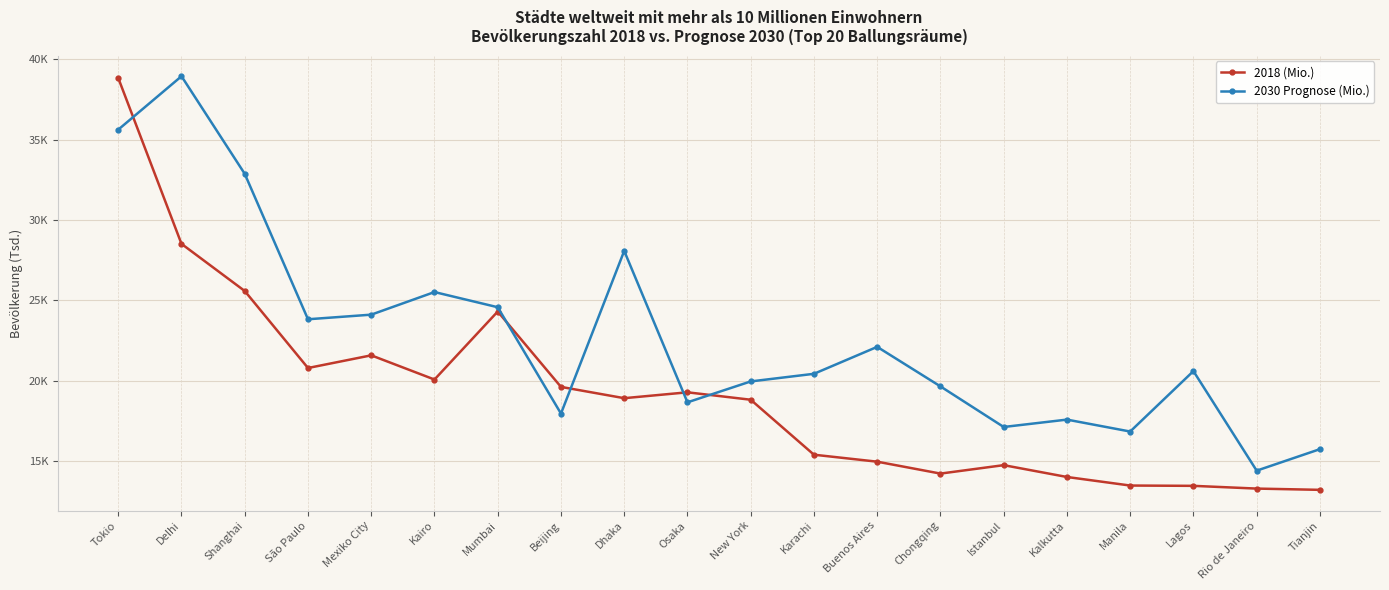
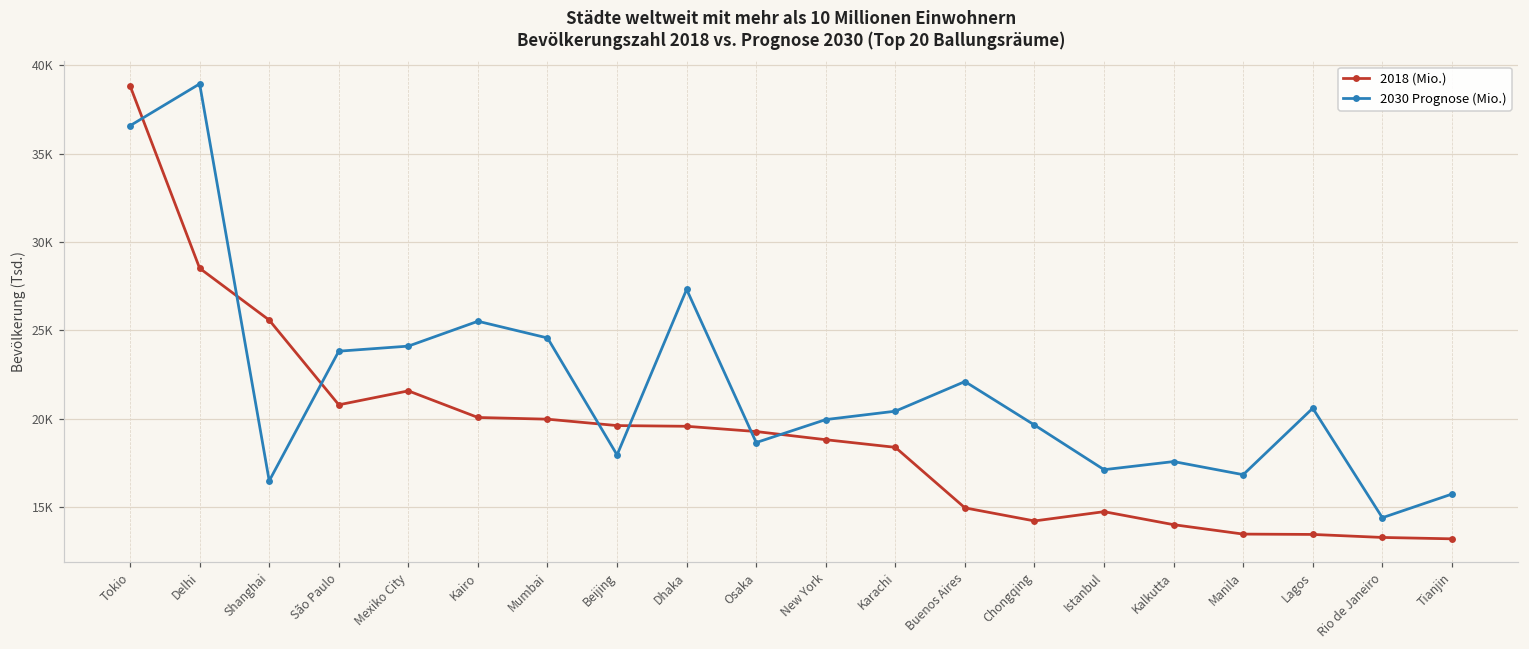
  {
    "2018 (Mio.)": {
      "Tokio": 38800,
      "Delhi": 28500,
      "Shanghai": 25600,
      "São Paulo": 20800,
      "Mexiko City": 21600,
      "Kairo": 20100,
-     "Mumbai": 24300,
+     "Mumbai": 20000,
      "Beijing": 19600,
-     "Dhaka": 18900,
+     "Dhaka": 19600,
      "Osaka": 19300,
      "New York": 18800,
-     "Karachi": 15400,
+     "Karachi": 18400,
      "Buenos Aires": 15000,
      "Chongqing": 14200,
      "Istanbul": 14800,
      "Kalkutta": 14000,
      "Manila": 13500,
      "Lagos": 13500,
      "Rio de Janeiro": 13300,
      "Tianjin": 13200
    },
    "2030 Prognose (Mio.)": {
-     "Tokio": 35600,
+     "Tokio": 36600,
      "Delhi": 38900,
-     "Shanghai": 32900,
+     "Shanghai": 16500,
      "São Paulo": 23800,
      "Mexiko City": 24100,
      "Kairo": 25500,
      "Mumbai": 24600,
      "Beijing": 18000,
-     "Dhaka": 28100,
+     "Dhaka": 27300,
      "Osaka": 18700,
      "New York": 20000,
      "Karachi": 20400,
      "Buenos Aires": 22100,
      "Chongqing": 19600,
      "Istanbul": 17100,
      "Kalkutta": 17600,
      "Manila": 16800,
      "Lagos": 20600,
      "Rio de Janeiro": 14400,
      "Tianjin": 15700
    }
  }
